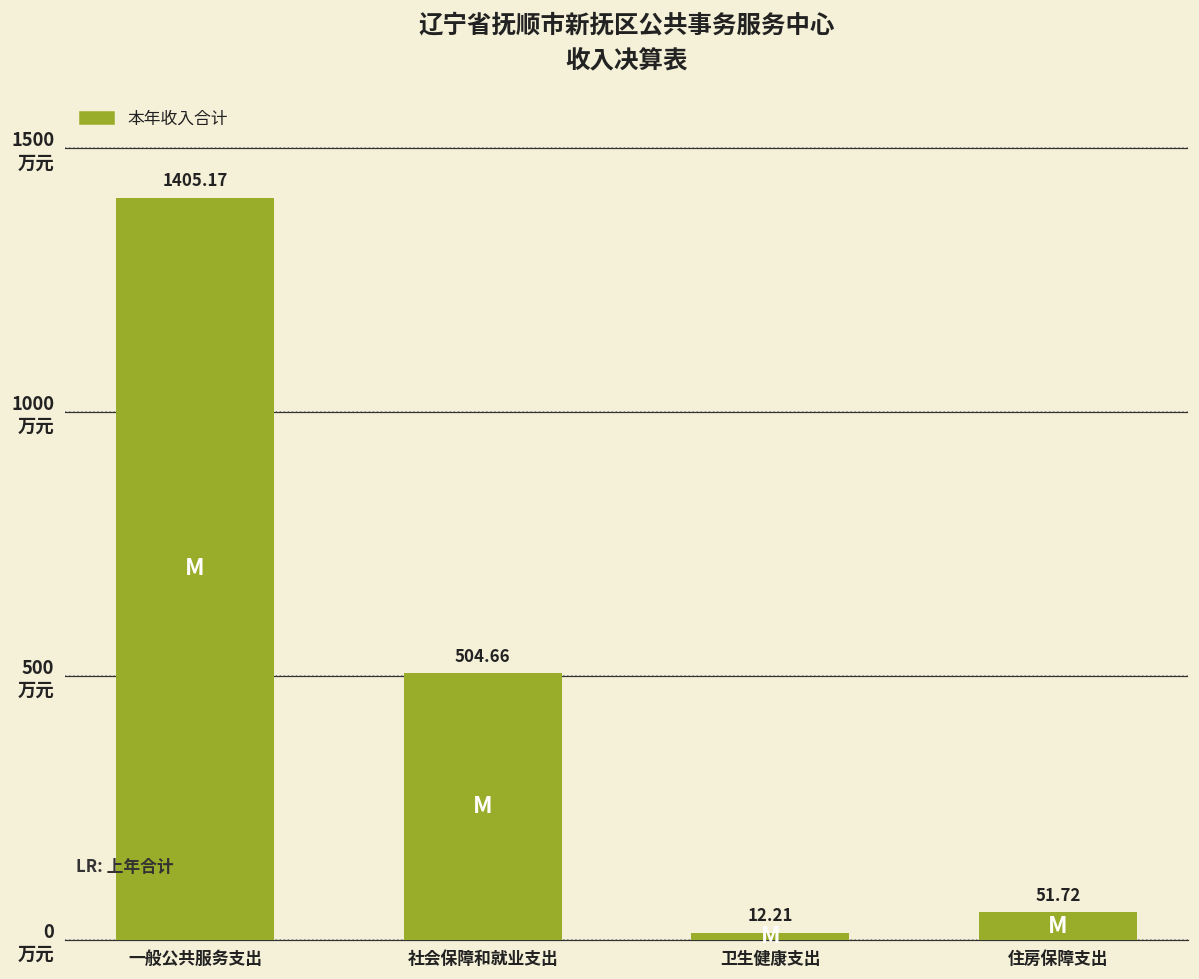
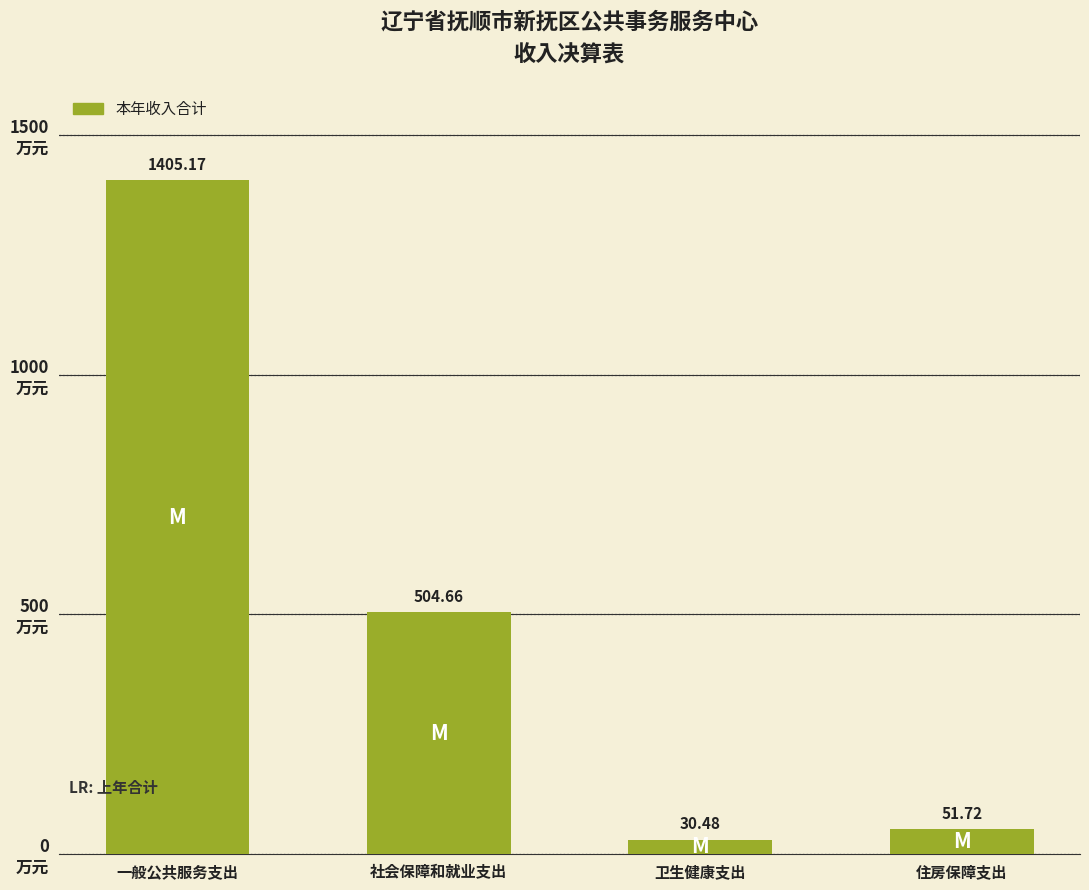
  {
    "一般公共服务支出": 1405.17,
    "社会保障和就业支出": 504.66,
-   "卫生健康支出": 12.21,
+   "卫生健康支出": 30.48,
    "住房保障支出": 51.72
  }
